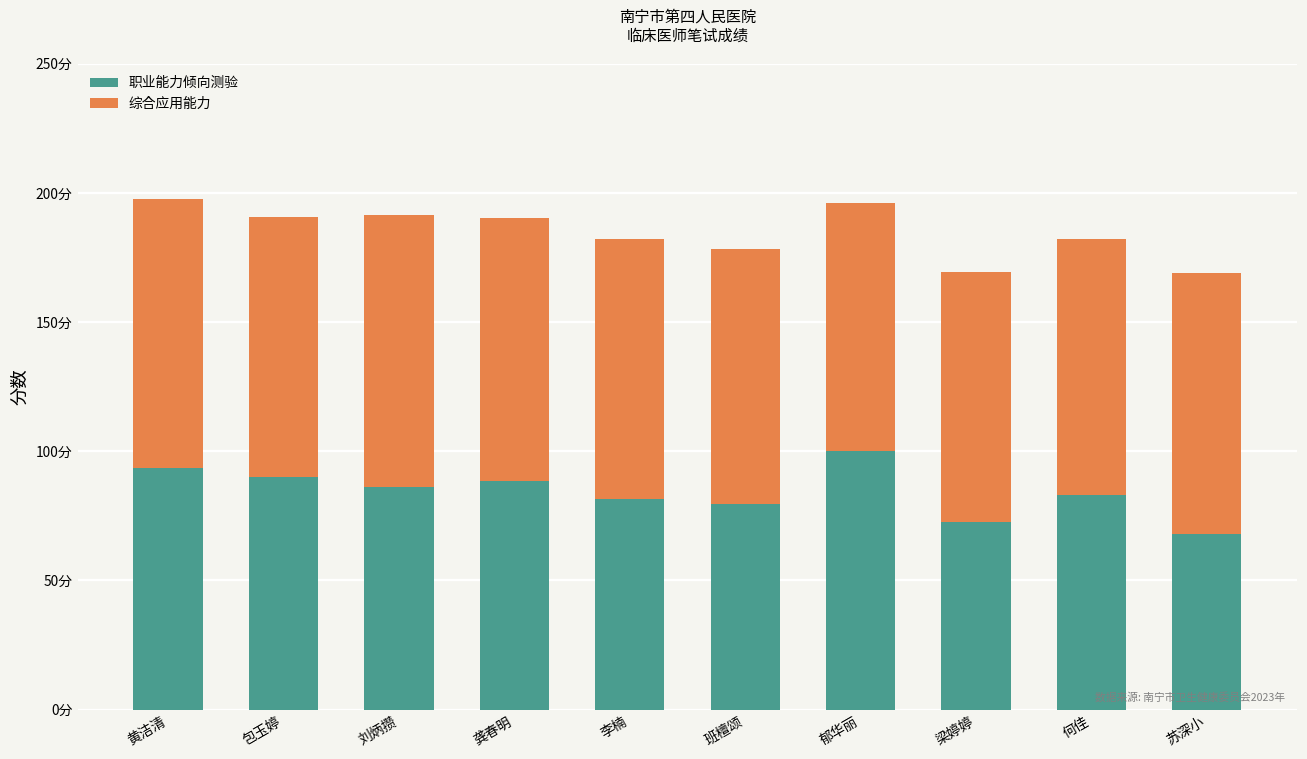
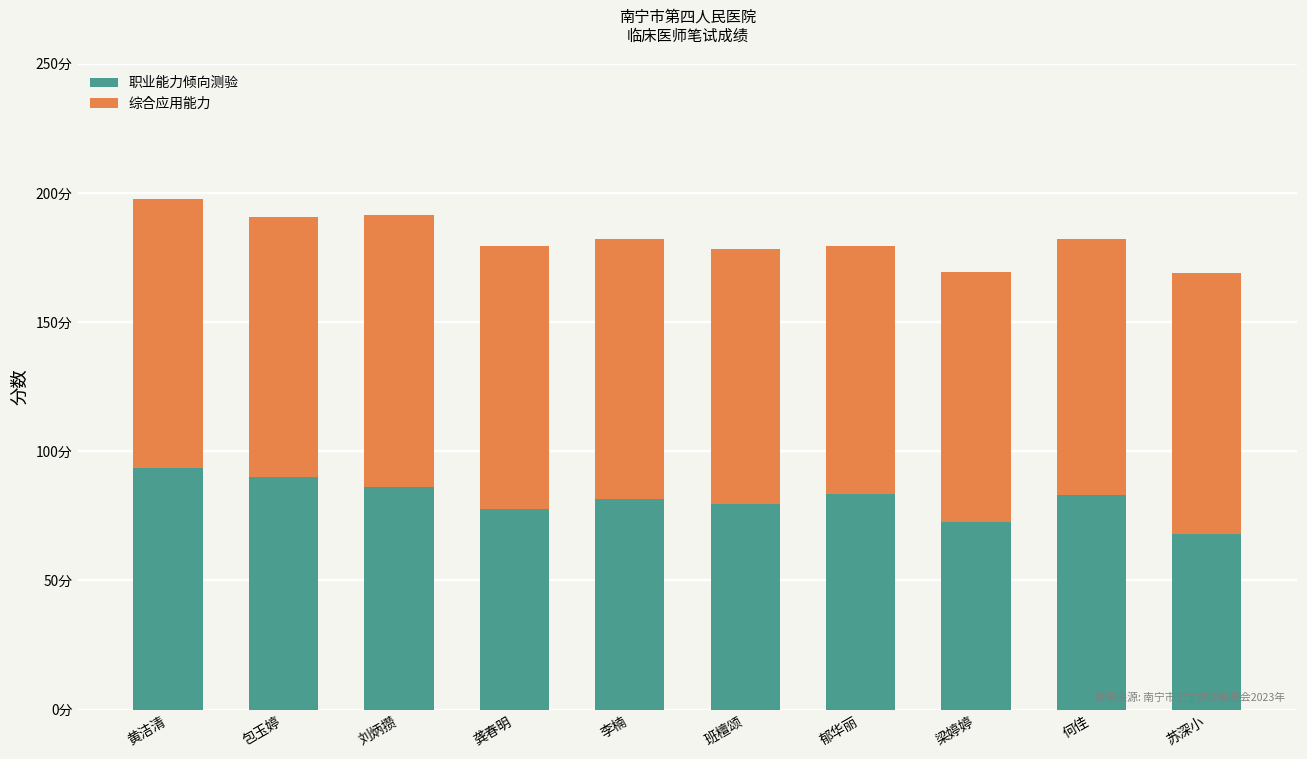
  {
    "职业能力倾向测验": {
      "黄洁清": "94分",
      "包玉婷": "90分",
      "刘炳攒": "86分",
-     "龚春明": "88分",
+     "龚春明": "78分",
      "李楠": "82分",
      "班檀颂": "80分",
-     "郁华丽": "100分",
+     "郁华丽": "84分",
      "梁婷婷": "73分",
      "何佳": "83分",
      "苏深小": "68分"
    },
    "综合应用能力": {
      "黄洁清": "104分",
      "包玉婷": "101分",
      "刘炳攒": "105分",
      "龚春明": "102分",
      "李楠": "101分",
      "班檀颂": "99分",
      "郁华丽": "96分",
      "梁婷婷": "97分",
      "何佳": "99分",
      "苏深小": "101分"
    }
  }
